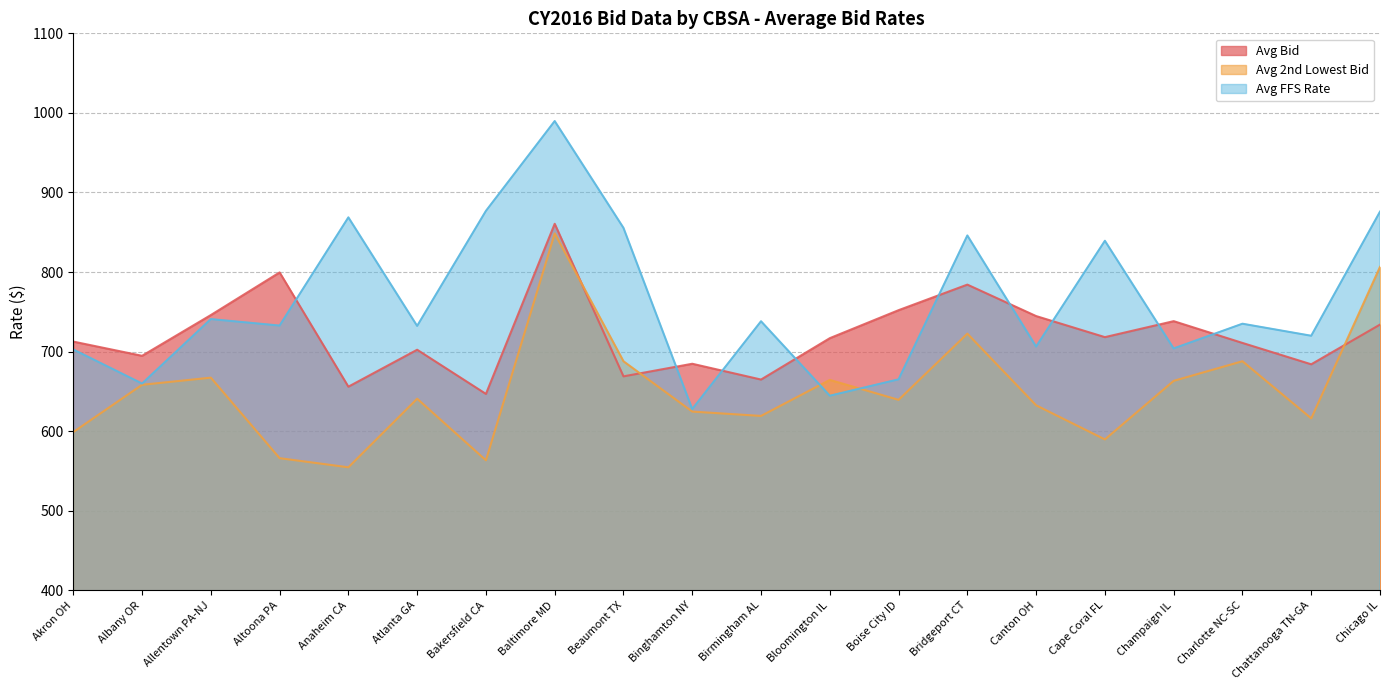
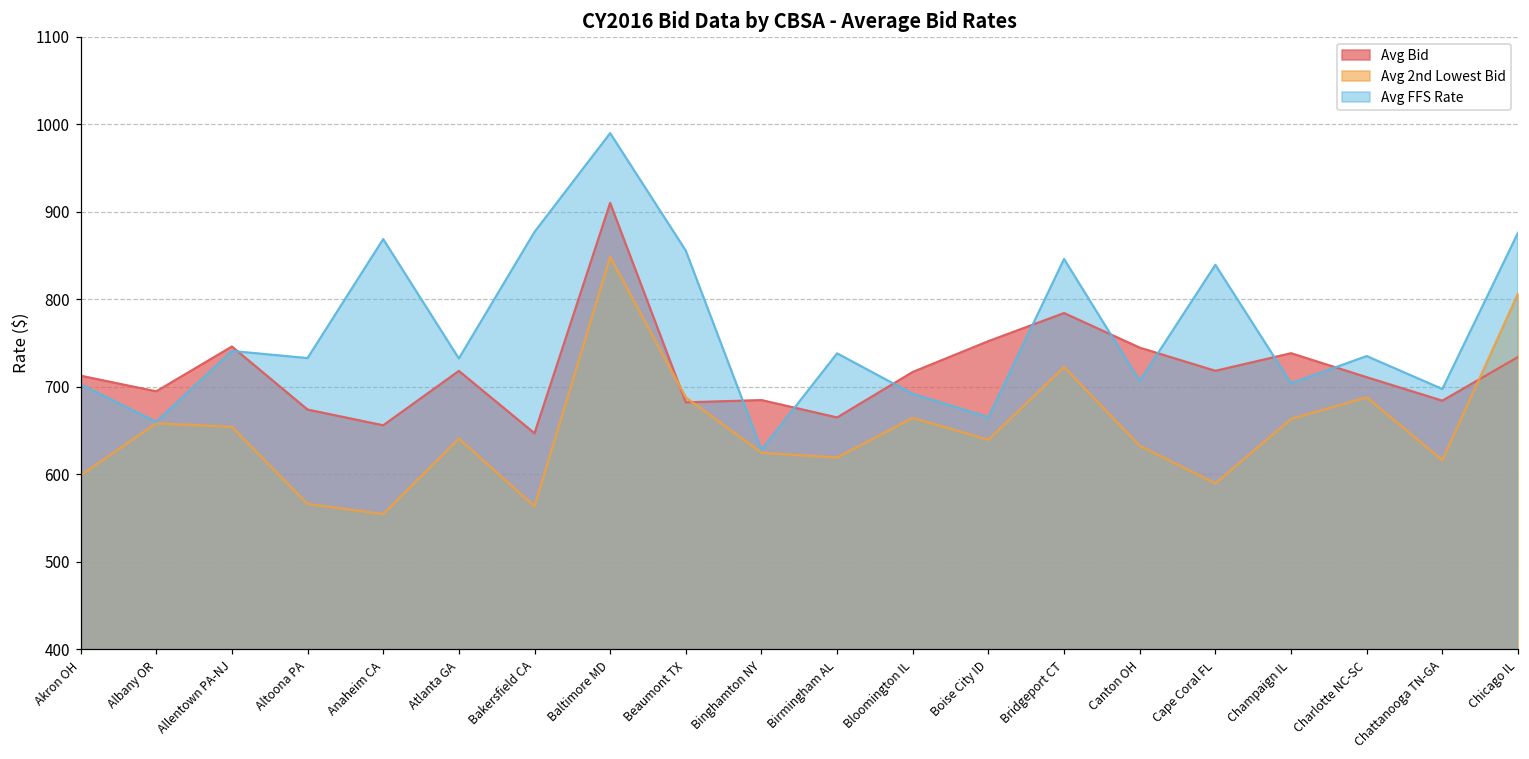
  {
    "Avg Bid": {
      "Akron OH": 710,
      "Albany OR": 690,
      "Allentown PA-NJ": 750,
-     "Altoona PA": 800,
+     "Altoona PA": 670,
      "Anaheim CA": 660,
-     "Atlanta GA": 700,
+     "Atlanta GA": 720,
      "Bakersfield CA": 650,
-     "Baltimore MD": 860,
-     "Beaumont TX": 670,
+     "Baltimore MD": 910,
+     "Beaumont TX": 680,
      "Binghamton NY": 680,
      "Birmingham AL": 660,
      "Bloomington IL": 720,
      "Boise City ID": 750,
      "Bridgeport CT": 780,
      "Canton OH": 740,
      "Cape Coral FL": 720,
      "Champaign IL": 740,
      "Charlotte NC-SC": 710,
      "Chattanooga TN-GA": 680,
      "Chicago IL": 730
    },
    "Avg 2nd Lowest Bid": {
      "Akron OH": 600,
-     "Allentown PA-NJ": 670,
+     "Allentown PA-NJ": 650,
      "Altoona PA": 570,
      "Anaheim CA": 550,
      "Atlanta GA": 640,
      "Bakersfield CA": 560,
      "Baltimore MD": 850,
      "Beaumont TX": 690,
      "Binghamton NY": 620,
      "Birmingham AL": 620,
      "Bloomington IL": 660,
      "Boise City ID": 640,
      "Bridgeport CT": 720,
      "Canton OH": 630,
      "Cape Coral FL": 590,
      "Champaign IL": 660,
      "Charlotte NC-SC": 690,
      "Chattanooga TN-GA": 620,
      "Chicago IL": 810
    },
    "Avg FFS Rate": {
      "Akron OH": 700,
      "Allentown PA-NJ": 740,
      "Altoona PA": 730,
      "Anaheim CA": 870,
      "Atlanta GA": 730,
      "Bakersfield CA": 880,
      "Baltimore MD": 990,
      "Beaumont TX": 860,
      "Binghamton NY": 630,
      "Birmingham AL": 740,
-     "Bloomington IL": 640,
+     "Bloomington IL": 690,
      "Boise City ID": 670,
      "Bridgeport CT": 850,
      "Canton OH": 710,
      "Cape Coral FL": 840,
      "Champaign IL": 700,
      "Charlotte NC-SC": 740,
-     "Chattanooga TN-GA": 720,
+     "Chattanooga TN-GA": 700,
      "Chicago IL": 880
    }
  }
